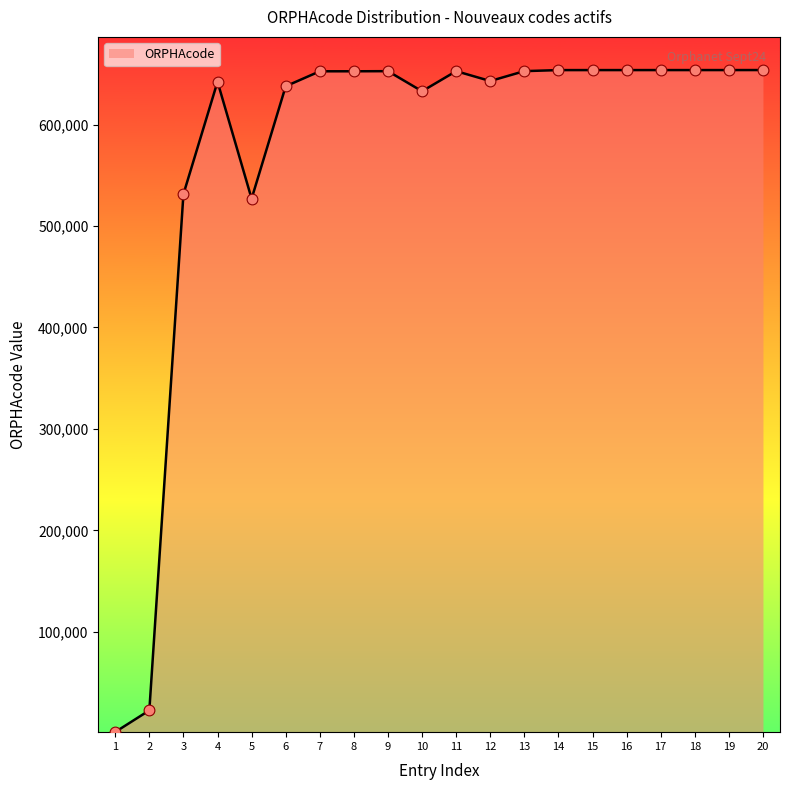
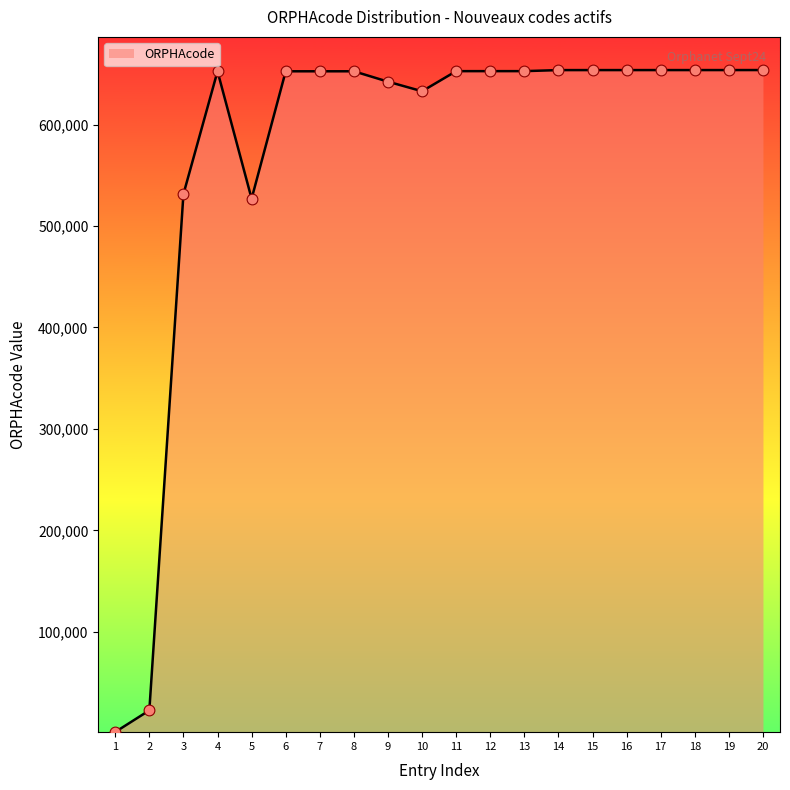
  {
    "1": "1,000",
    "2": "23,000",
    "3": "531,000",
-   "4": "642,000",
+   "4": "653,000",
    "5": "527,000",
-   "6": "638,000",
+   "6": "653,000",
    "7": "653,000",
    "8": "653,000",
-   "9": "653,000",
+   "9": "642,000",
    "10": "633,000",
    "11": "653,000",
-   "12": "643,000",
+   "12": "653,000",
    "13": "653,000",
    "14": "654,000",
    "15": "654,000",
    "16": "654,000",
    "17": "654,000",
    "18": "654,000",
    "19": "654,000",
    "20": "654,000"
  }
